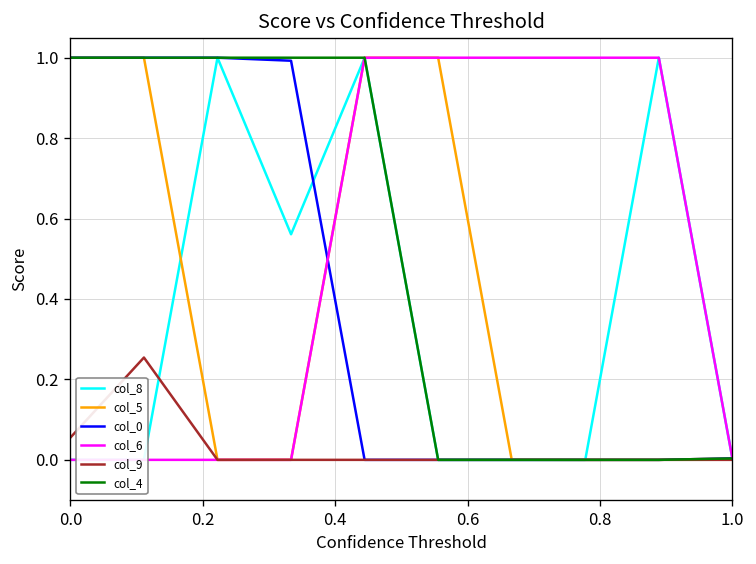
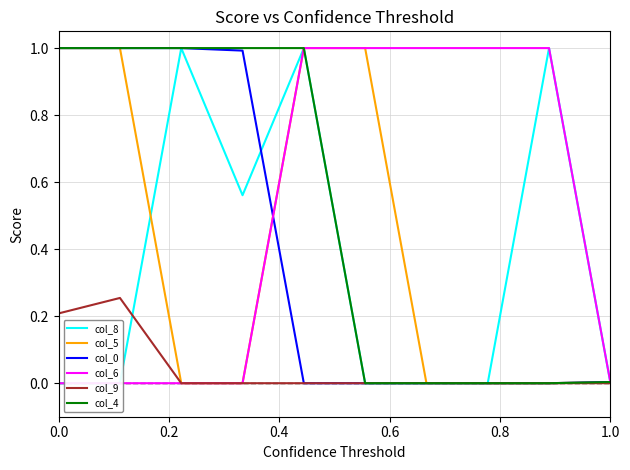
  {
    "col_9": {
-     "0.0": 0.06
+     "0.0": 0.21
    }
  }
